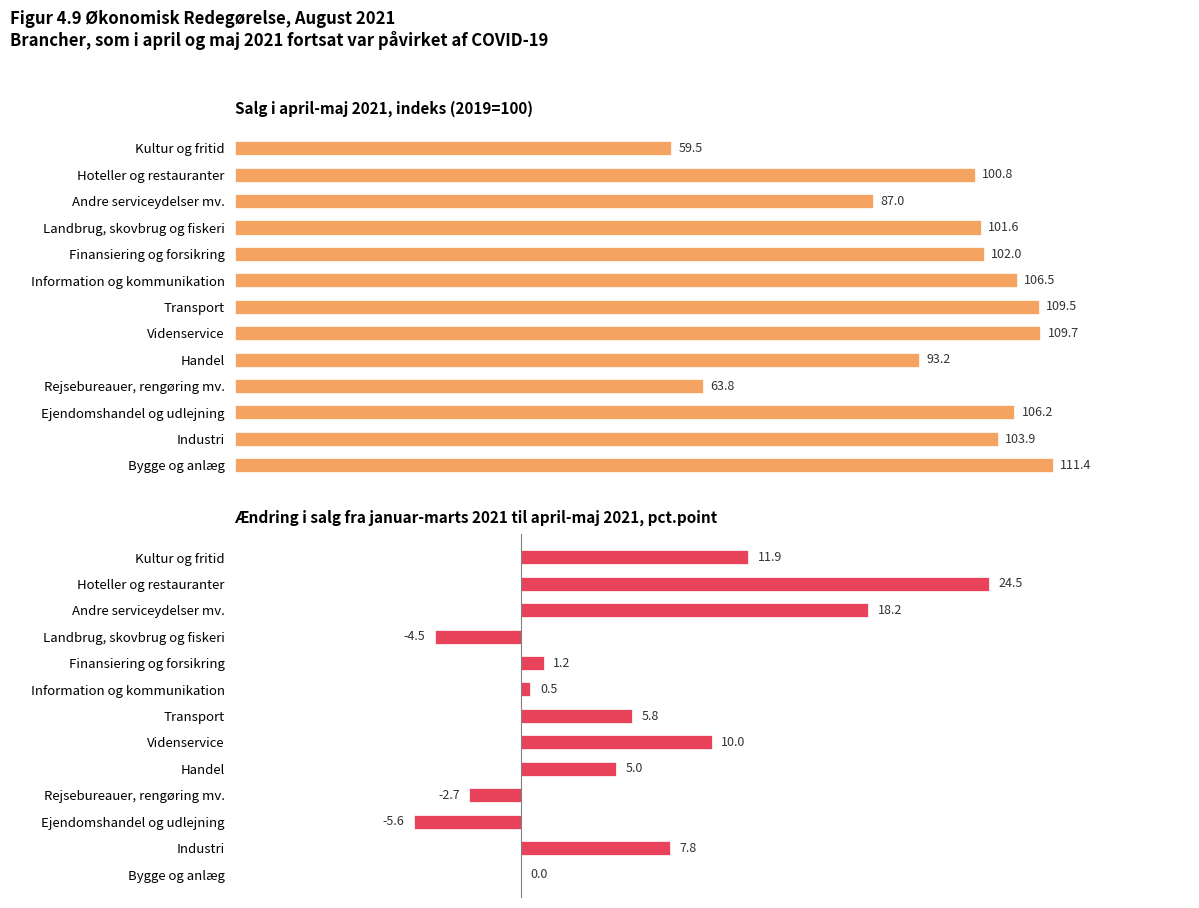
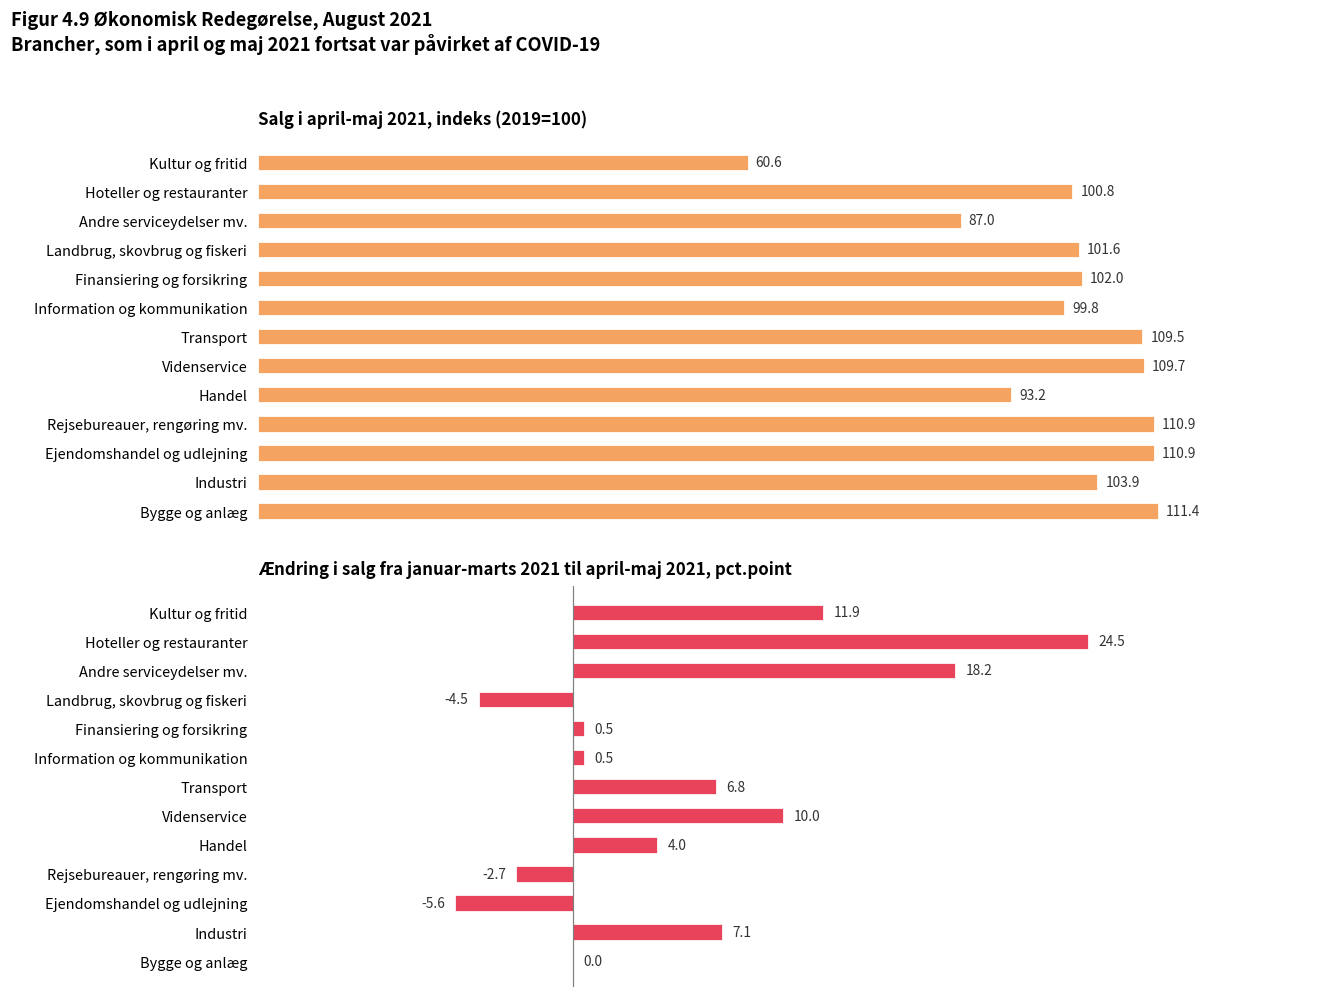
  {
    "Salg i april-maj 2021, indeks (2019=100)": {
-     "Kultur og fritid": 59.5,
+     "Kultur og fritid": 60.6,
      "Hoteller og restauranter": 100.8,
      "Andre serviceydelser mv.": 87.0,
      "Landbrug, skovbrug og fiskeri": 101.6,
      "Finansiering og forsikring": 102.0,
-     "Information og kommunikation": 106.5,
+     "Information og kommunikation": 99.8,
      "Transport": 109.5,
      "Videnservice": 109.7,
      "Handel": 93.2,
-     "Rejsebureauer, rengøring mv.": 63.8,
-     "Ejendomshandel og udlejning": 106.2,
+     "Rejsebureauer, rengøring mv.": 110.9,
+     "Ejendomshandel og udlejning": 110.9,
      "Industri": 103.9,
      "Bygge og anlæg": 111.4
    },
    "Ændring i salg fra januar-marts 2021 til april-maj 2021, pct.point": {
      "Kultur og fritid": 11.9,
      "Hoteller og restauranter": 24.5,
      "Andre serviceydelser mv.": 18.2,
      "Landbrug, skovbrug og fiskeri": -4.5,
-     "Finansiering og forsikring": 1.2,
+     "Finansiering og forsikring": 0.5,
      "Information og kommunikation": 0.5,
-     "Transport": 5.8,
+     "Transport": 6.8,
      "Videnservice": 10.0,
-     "Handel": 5.0,
+     "Handel": 4.0,
      "Rejsebureauer, rengøring mv.": -2.7,
      "Ejendomshandel og udlejning": -5.6,
-     "Industri": 7.8,
+     "Industri": 7.1,
      "Bygge og anlæg": 0.0
    }
  }
